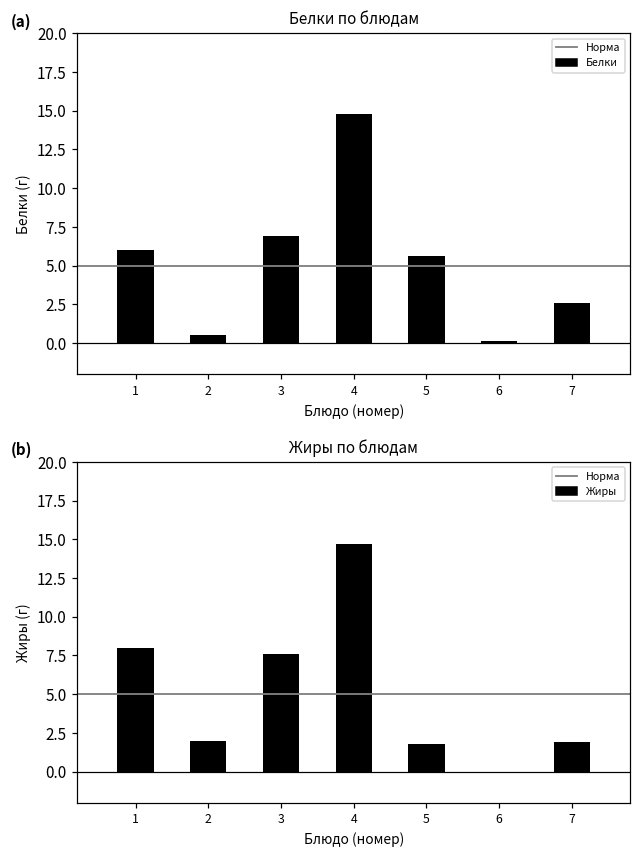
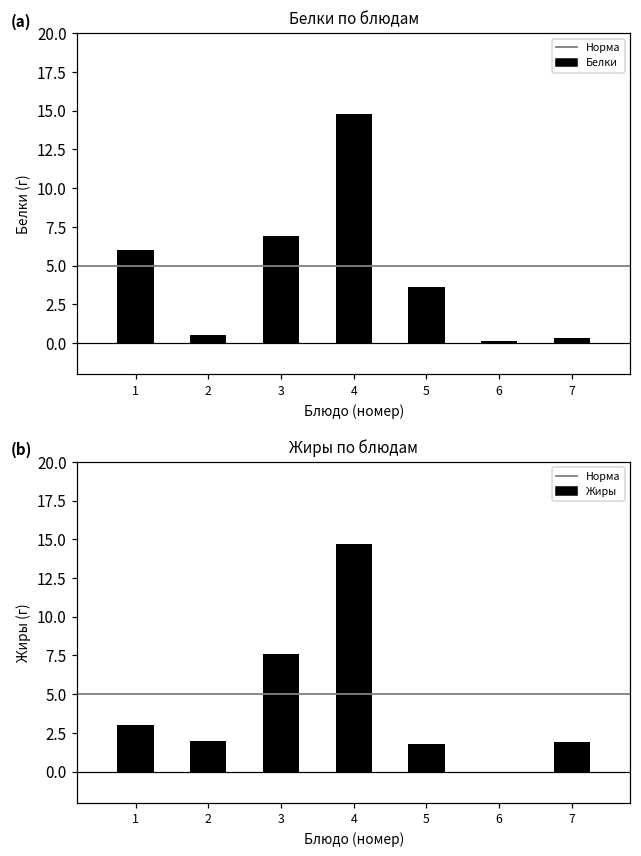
  {
    "Белки по блюдам": {
      "1": 6.0,
      "2": 0.5,
      "3": 6.9,
      "4": 14.8,
-     "5": 5.6,
-     "7": 2.6
+     "5": 3.6,
+     "7": 0.3
    },
    "Жиры по блюдам": {
-     "1": 8,
+     "1": 3,
      "2": 2,
      "3": 7.6,
      "4": 14.7,
      "5": 1.8,
      "6": 0,
      "7": 2
    }
  }
